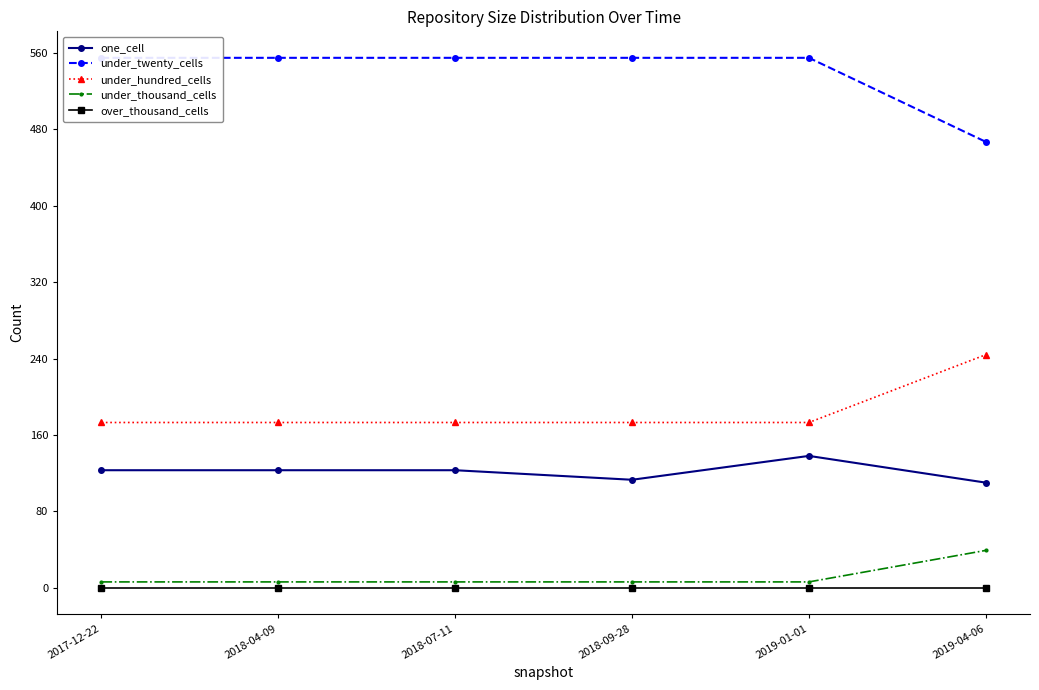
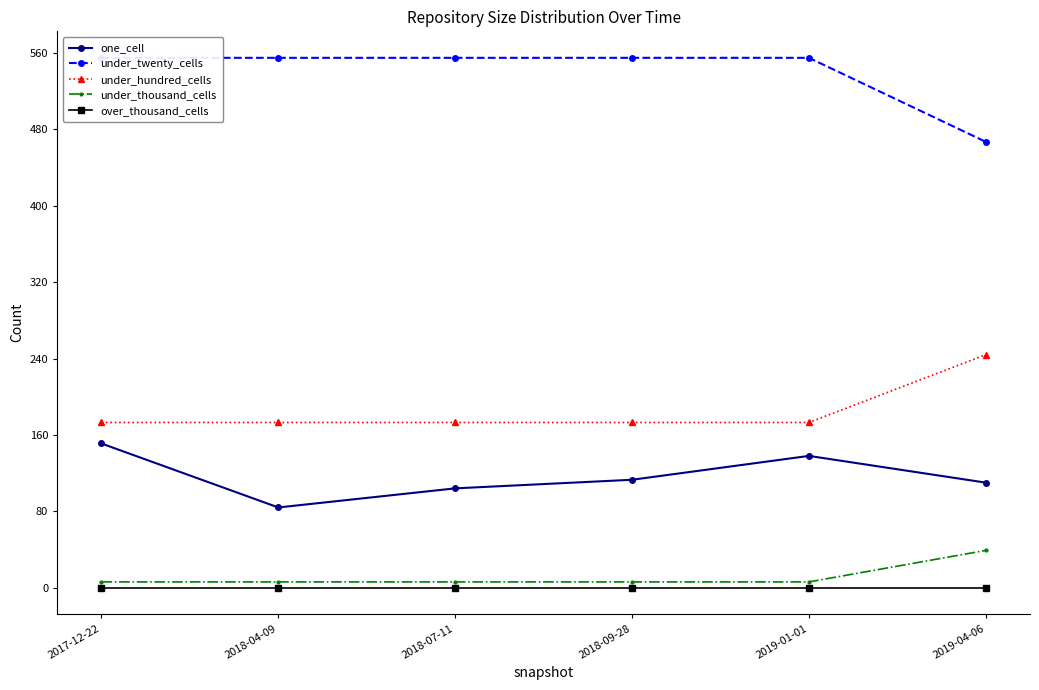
  {
    "one_cell": {
-     "2017-12-22": 120,
-     "2018-04-09": 120,
-     "2018-07-11": 120,
+     "2017-12-22": 150,
+     "2018-04-09": 80,
+     "2018-07-11": 100,
      "2018-09-28": 110,
      "2019-01-01": 140,
      "2019-04-06": 110
    },
    "under_twenty_cells": {
      "2018-04-09": 560,
      "2018-07-11": 560,
      "2018-09-28": 560,
      "2019-01-01": 560,
      "2019-04-06": 470
    },
    "under_hundred_cells": {
      "2017-12-22": 170,
      "2018-04-09": 170,
      "2018-07-11": 170,
      "2018-09-28": 170,
      "2019-01-01": 170,
      "2019-04-06": 240
    },
    "under_thousand_cells": {
      "2017-12-22": 10,
      "2018-04-09": 10,
      "2018-07-11": 10,
      "2018-09-28": 10,
      "2019-01-01": 10,
      "2019-04-06": 40
    },
    "over_thousand_cells": {
      "2017-12-22": 0,
      "2018-04-09": 0,
      "2018-07-11": 0,
      "2018-09-28": 0,
      "2019-01-01": 0,
      "2019-04-06": 0
    }
  }
